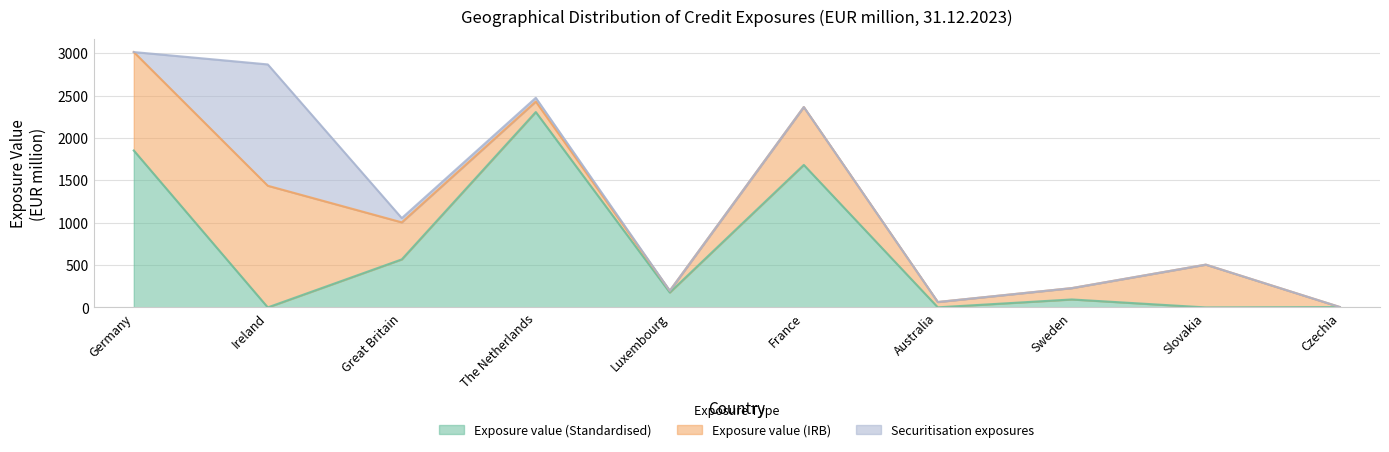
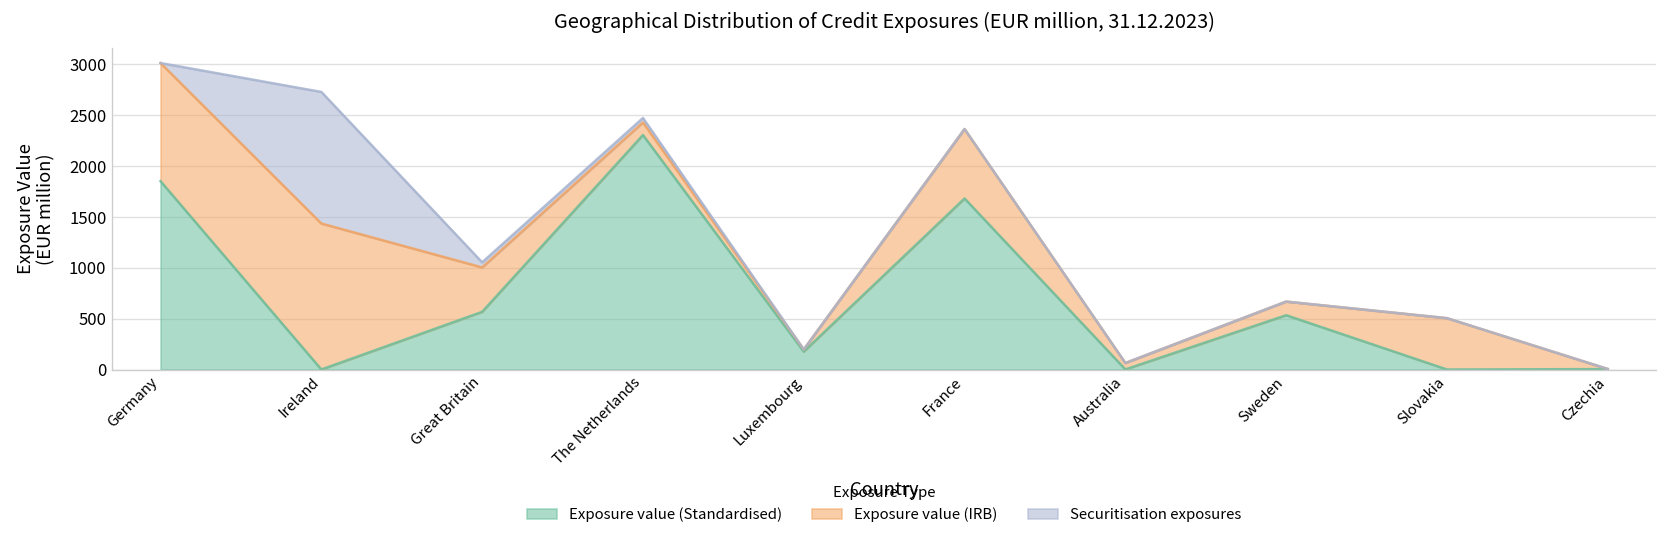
  {
    "Exposure value (Standardised)": {
      "Germany": 1900,
      "Ireland": 0,
      "Great Britain": 600,
      "The Netherlands": 2300,
      "France": 1700,
      "Australia": 0,
-     "Sweden": 100,
+     "Sweden": 500,
      "Slovakia": 0
    },
    "Exposure value (IRB)": {
      "Ireland": 1400,
      "Great Britain": 400,
      "The Netherlands": 100
    },
    "Securitisation exposures": {
-     "Ireland": 1400,
+     "Ireland": 1300,
      "Great Britain": 100,
      "The Netherlands": 0
    }
  }
